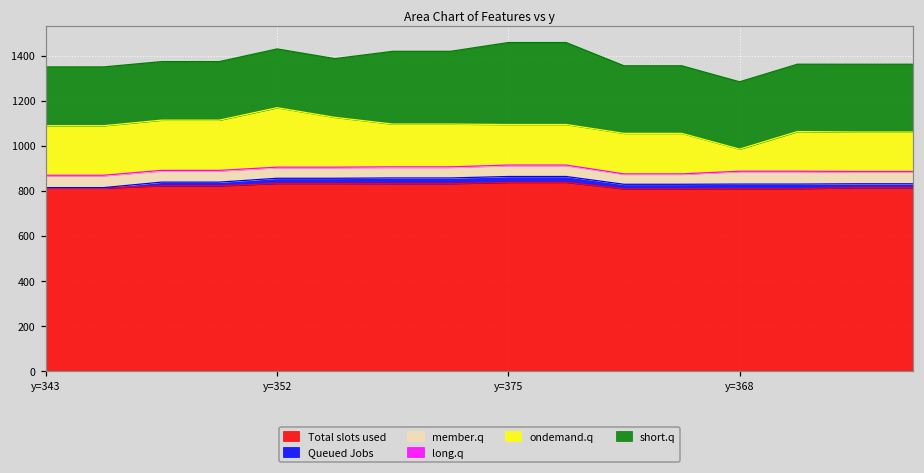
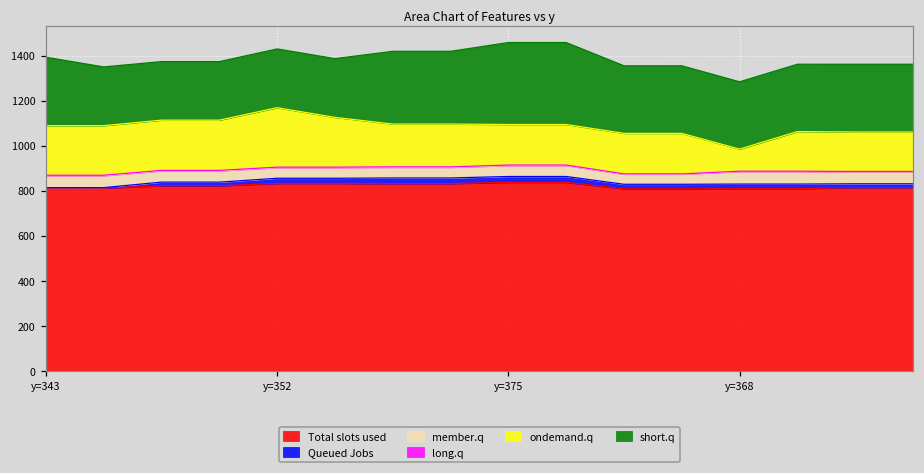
  {
    "Total slots used": {
      "y=352": 830,
      "y=375": 840,
      "y=368": 810
    },
    "Queued Jobs": {
      "y=352": 20,
      "y=375": 30,
      "y=368": 20
    },
    "ondemand.q": {
      "y=343": 220,
      "y=352": 260,
      "y=375": 180,
      "y=368": 100
    },
    "short.q": {
-     "y=343": 260,
+     "y=343": 300,
      "y=352": 260,
      "y=375": 360,
      "y=368": 300
    }
  }
